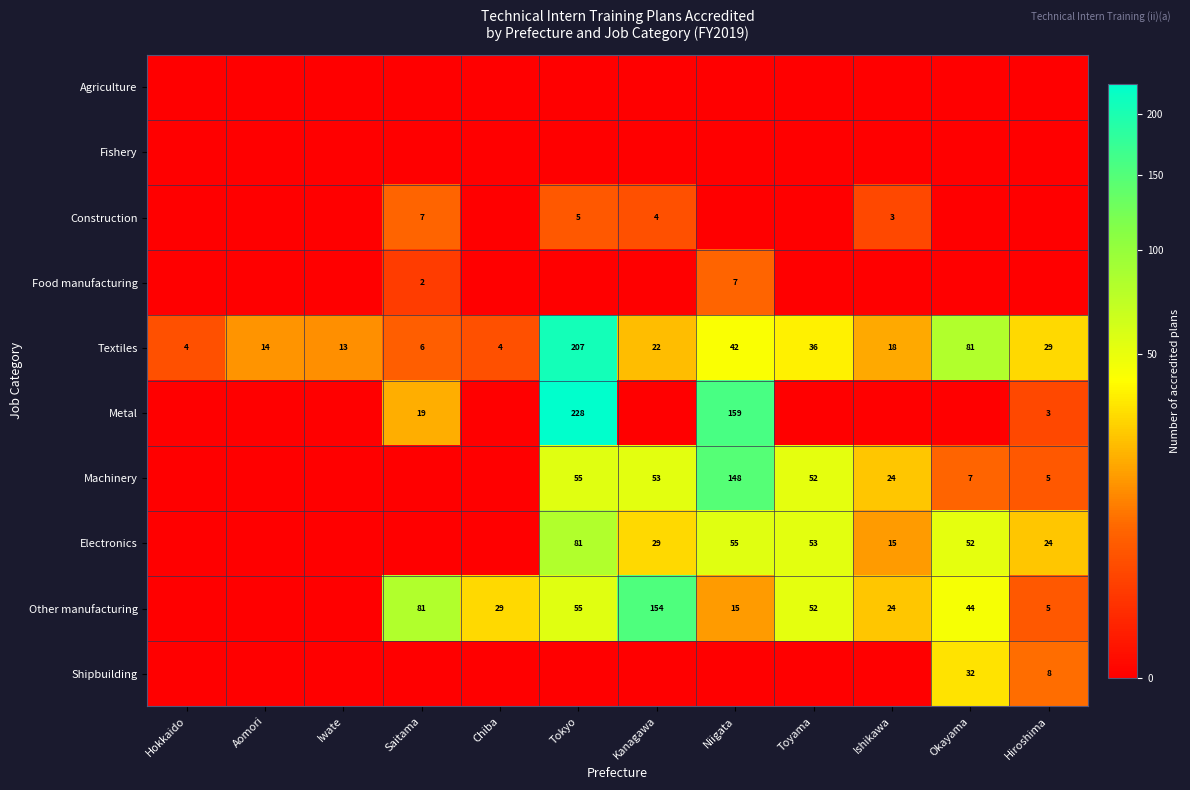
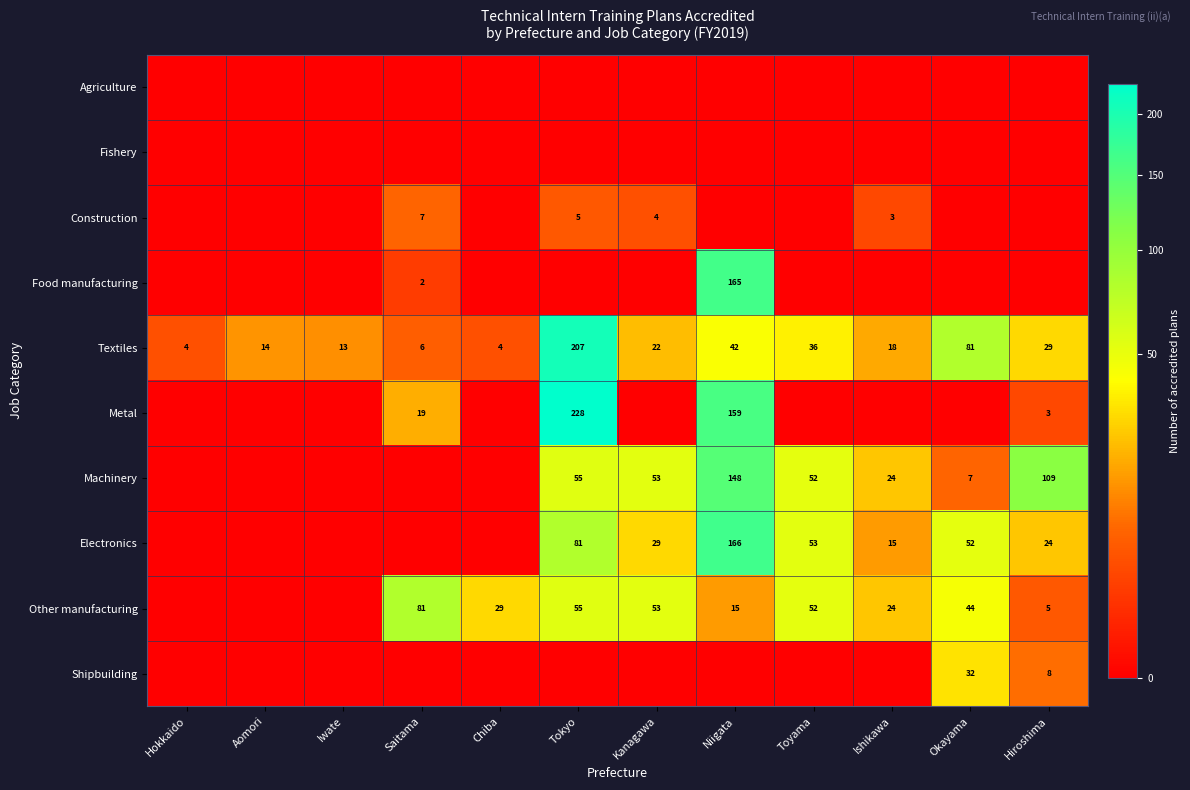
  {
    "Construction": {
      "Saitama": 7,
      "Tokyo": 5,
      "Kanagawa": 4,
      "Ishikawa": 3
    },
    "Food manufacturing": {
      "Saitama": 2,
-     "Niigata": 7
+     "Niigata": 165
    },
    "Textiles": {
      "Hokkaido": 4,
      "Aomori": 14,
      "Iwate": 13,
      "Saitama": 6,
      "Chiba": 4,
      "Tokyo": 207,
      "Kanagawa": 22,
      "Niigata": 42,
      "Toyama": 36,
      "Ishikawa": 18,
      "Okayama": 81,
      "Hiroshima": 29
    },
    "Metal": {
      "Saitama": 19,
      "Tokyo": 228,
      "Niigata": 159,
      "Hiroshima": 3
    },
    "Machinery": {
      "Tokyo": 55,
      "Kanagawa": 53,
      "Niigata": 148,
      "Toyama": 52,
      "Ishikawa": 24,
      "Okayama": 7,
-     "Hiroshima": 5
+     "Hiroshima": 109
    },
    "Electronics": {
      "Tokyo": 81,
      "Kanagawa": 29,
-     "Niigata": 55,
+     "Niigata": 166,
      "Toyama": 53,
      "Ishikawa": 15,
      "Okayama": 52,
      "Hiroshima": 24
    },
    "Other manufacturing": {
      "Saitama": 81,
      "Chiba": 29,
      "Tokyo": 55,
-     "Kanagawa": 154,
+     "Kanagawa": 53,
      "Niigata": 15,
      "Toyama": 52,
      "Ishikawa": 24,
      "Okayama": 44,
      "Hiroshima": 5
    },
    "Shipbuilding": {
      "Okayama": 32,
      "Hiroshima": 8
    }
  }
